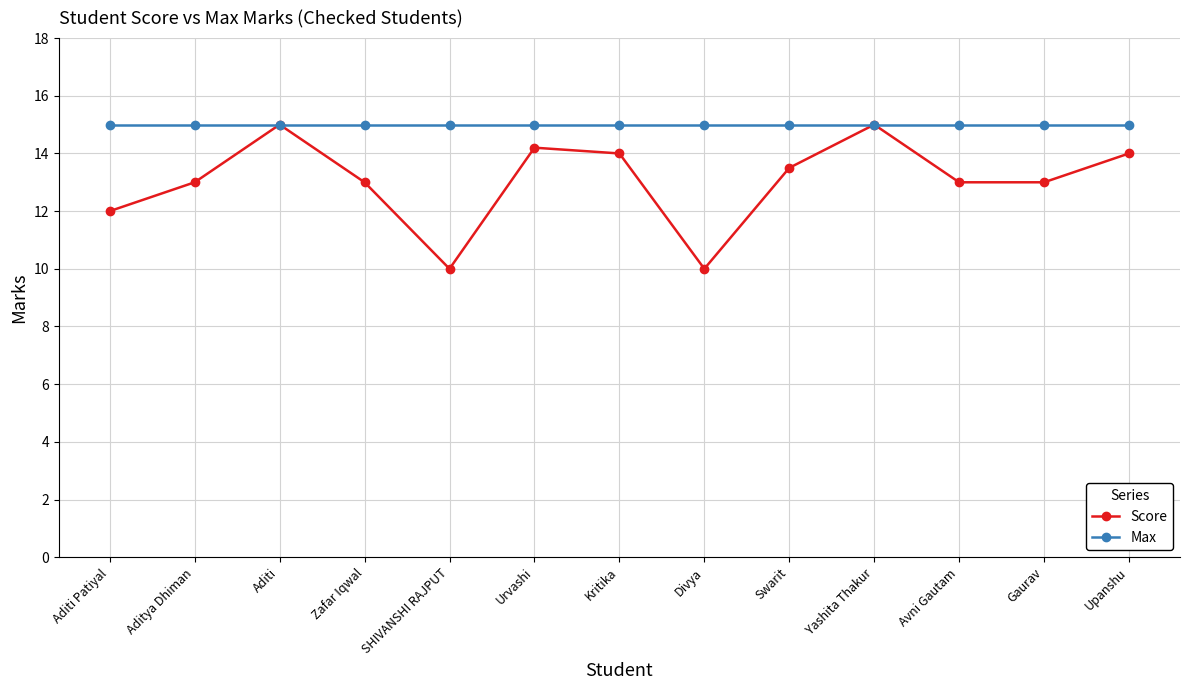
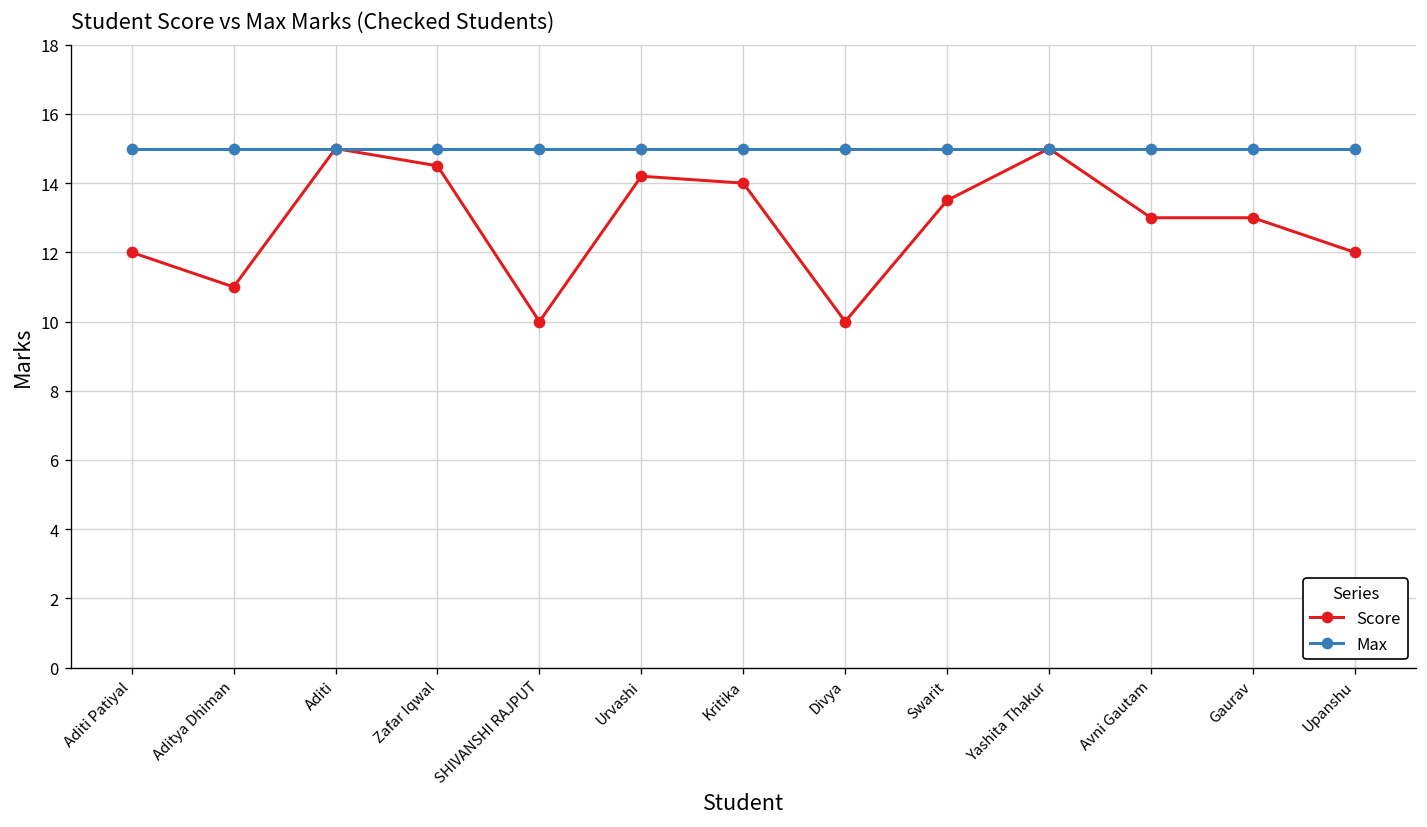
  {
    "Score": {
      "Aditi Patiyal": 12.0,
-     "Aditya Dhiman": 13,
-     "Zafar Iqwal": 13.0,
+     "Aditya Dhiman": 11,
+     "Zafar Iqwal": 14.5,
      "SHIVANSHI RAJPUT": 10.0,
      "Urvashi": 14.2,
      "Kritika": 14.0,
      "Divya": 10.0,
      "Swarit": 13.5,
      "Avni Gautam": 13.0,
      "Gaurav": 13.0,
-     "Upanshu": 14
+     "Upanshu": 12
    },
    "Max": {
      "Aditi Patiyal": 15.0,
      "Aditya Dhiman": 15.0,
      "Zafar Iqwal": 15.0,
      "SHIVANSHI RAJPUT": 15.0,
      "Urvashi": 15.0,
      "Kritika": 15.0,
      "Divya": 15.0,
      "Swarit": 15.0,
      "Avni Gautam": 15.0,
      "Gaurav": 15.0,
      "Upanshu": 15.0
    }
  }
